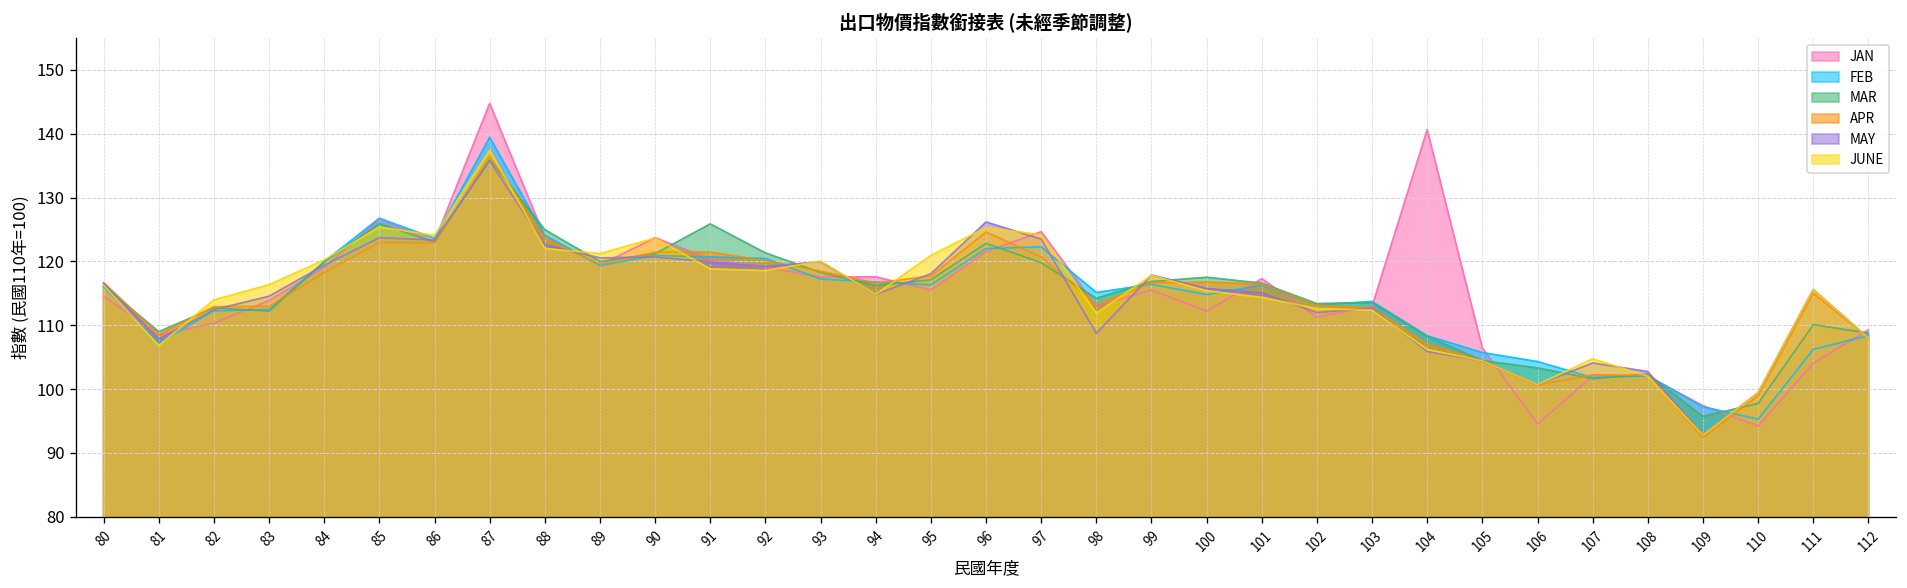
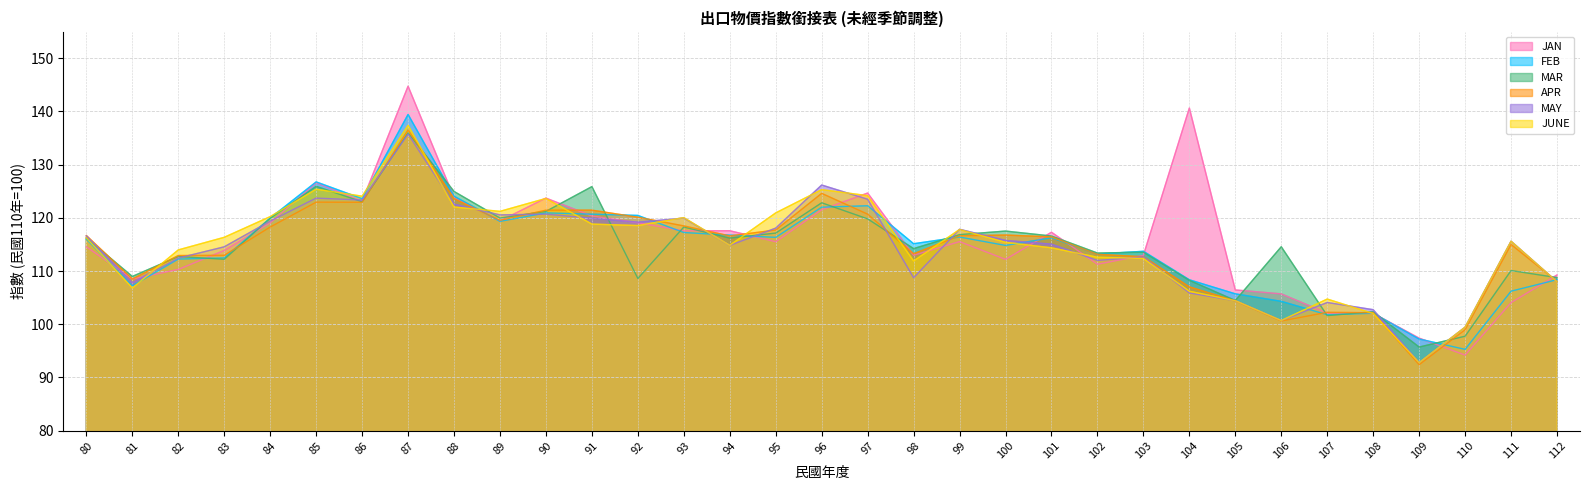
  {
    "JAN": {
      "80": 115,
      "82": 110,
      "83": 114,
      "87": 145,
      "94": 118,
      "95": 116,
      "96": 122,
      "97": 125,
      "99": 116,
      "100": 112,
      "101": 117,
      "102": 111,
      "104": 141,
      "105": 106,
-     "106": 95,
+     "106": 106,
      "110": 94,
      "111": 104,
      "112": 109
    },
    "FEB": {
      "87": 139,
      "95": 116,
      "96": 122,
      "97": 122,
      "98": 115,
      "100": 115,
      "105": 106,
      "106": 104,
      "110": 95,
      "111": 106
    },
    "MAR": {
      "81": 109,
      "85": 126,
      "88": 125,
      "91": 126,
-     "92": 121,
+     "92": 109,
      "95": 117,
      "96": 123,
      "97": 120,
      "98": 114,
      "100": 118,
-     "106": 103,
+     "106": 115,
      "109": 96,
      "110": 98,
      "111": 110
    },
    "APR": {
      "83": 113,
      "84": 118,
      "85": 123,
      "87": 137,
      "91": 121,
      "96": 125,
      "97": 121,
      "100": 117,
      "104": 107,
      "111": 115
    },
    "MAY": {
      "81": 108,
      "83": 115,
      "85": 124,
      "88": 123,
      "89": 121,
      "96": 126,
      "97": 123,
      "98": 109,
      "101": 115,
      "102": 112,
      "107": 104
    },
    "JUNE": {
      "82": 114,
      "83": 116,
      "85": 125,
      "87": 137,
      "88": 122,
      "89": 121,
      "91": 119,
      "92": 119,
      "95": 121,
      "96": 125,
      "97": 124,
      "98": 112,
      "101": 114,
      "102": 113,
      "107": 105
    }
  }
